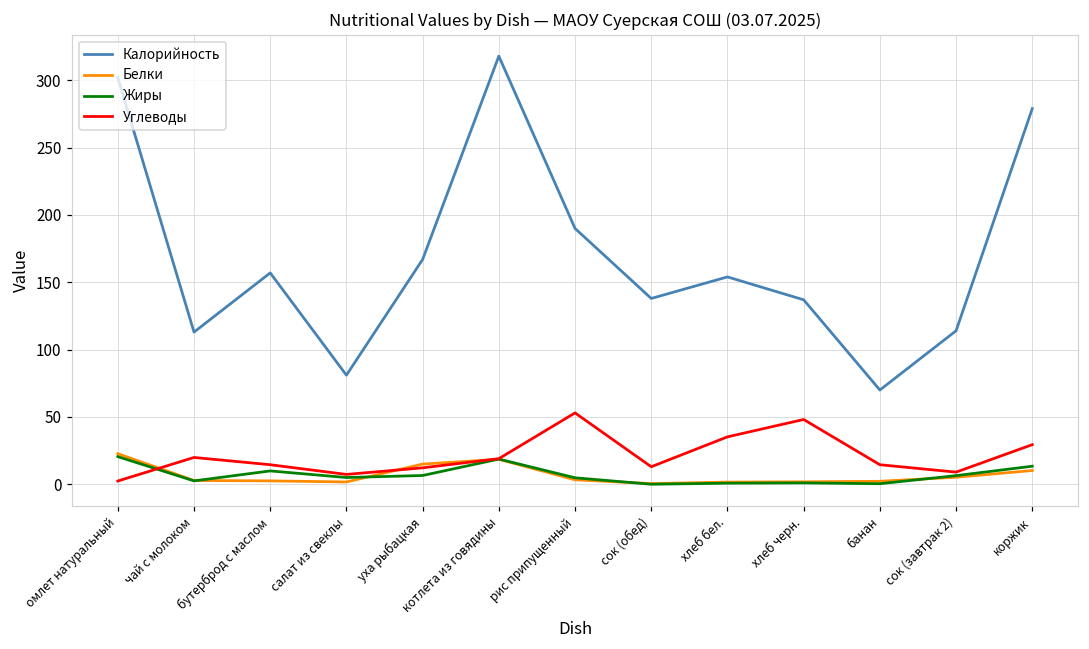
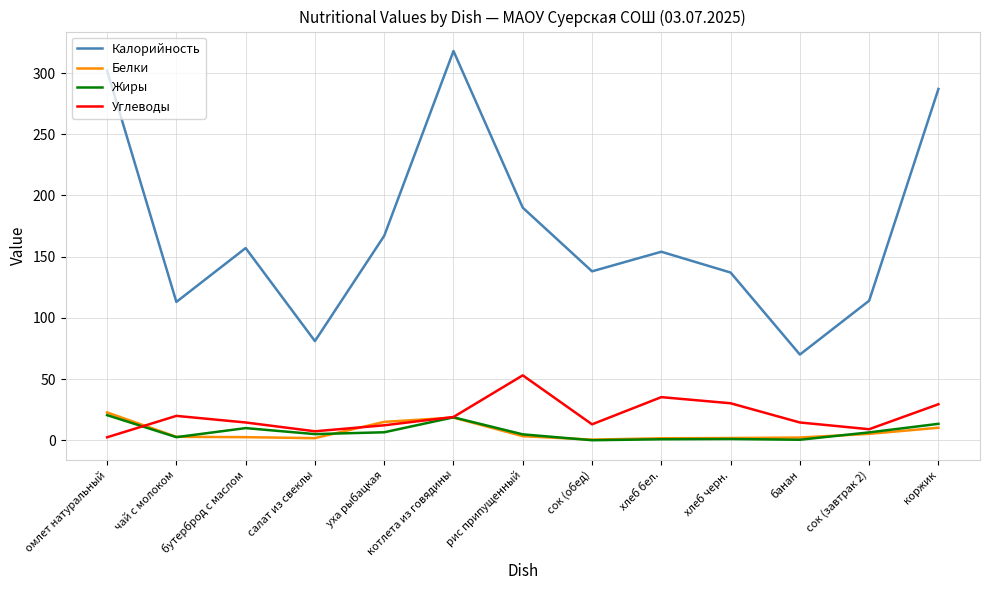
  {
    "Калорийность": {
      "чай с молоком": 113,
      "бутерброд с маслом": 157,
      "салат из свеклы": 81,
      "уха рыбацкая": 167,
      "котлета из говядины": 318,
      "рис припущенный": 190,
      "сок (обед)": 138,
      "хлеб бел.": 154,
      "хлеб черн.": 137,
      "банан": 70,
      "сок (завтрак 2)": 114,
-     "коржик": 279
+     "коржик": 287
    },
    "Белки": {
      "омлет натуральный": 23,
      "бутерброд с маслом": 3,
      "салат из свеклы": 2,
      "уха рыбацкая": 15,
      "коржик": 10
    },
    "Жиры": {
      "омлет натуральный": 21,
      "бутерброд с маслом": 10,
      "салат из свеклы": 5,
      "уха рыбацкая": 7,
      "коржик": 13
    },
    "Углеводы": {
      "омлет натуральный": 2,
      "чай с молоком": 20,
      "бутерброд с маслом": 15,
      "салат из свеклы": 7,
      "уха рыбацкая": 12,
      "рис припущенный": 53,
      "сок (обед)": 13,
      "хлеб бел.": 35,
-     "хлеб черн.": 48,
+     "хлеб черн.": 30,
      "банан": 15,
      "сок (завтрак 2)": 9,
      "коржик": 29
    }
  }
